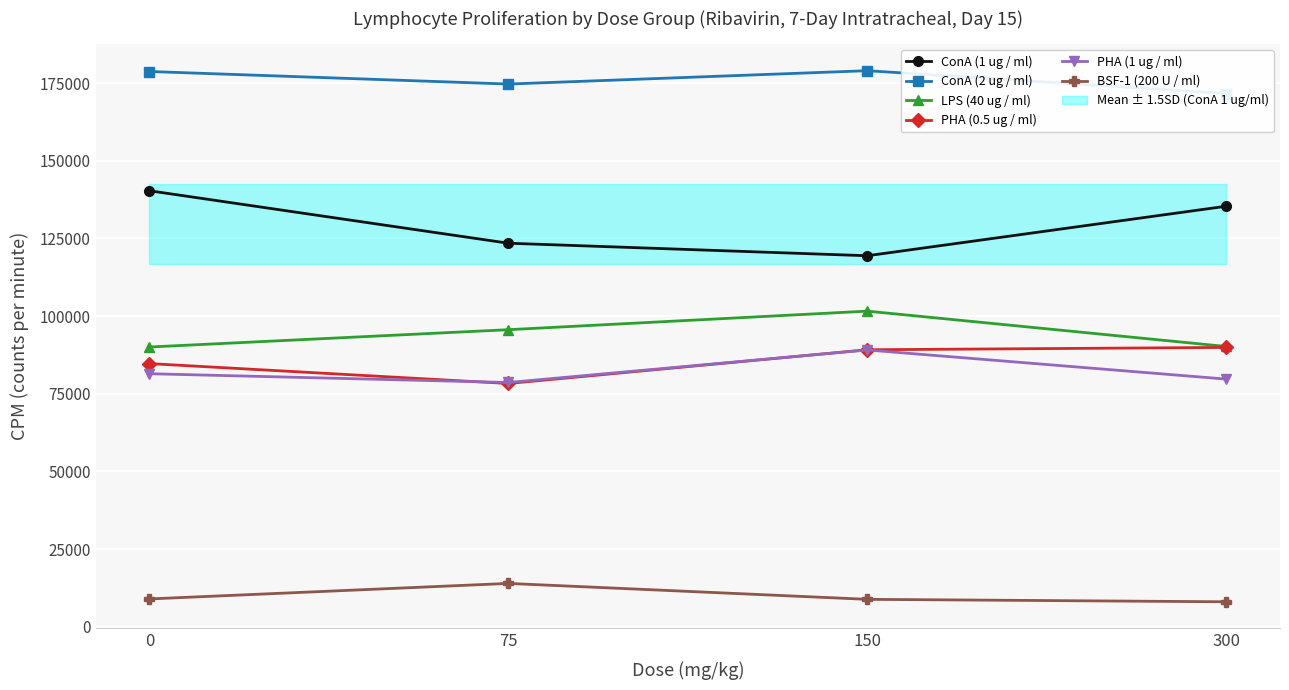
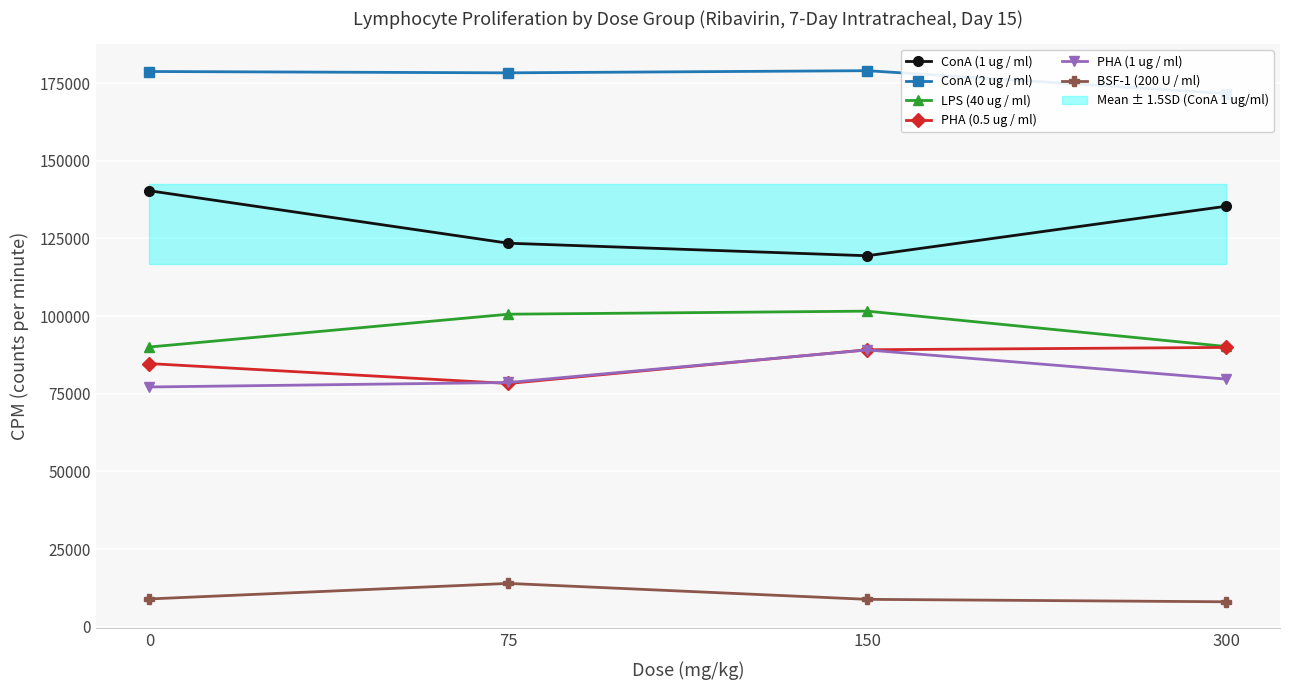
  {
    "ConA (1 ug / ml)": {
      "0": 140000,
      "75": 123000,
      "150": 119000,
      "300": 135000
    },
    "Mean ± 1.5SD (ConA 1 ug/ml)": {
      "0": 142000,
      "75": 142000,
      "150": 142000,
      "300": 142000
    },
    "ConA (2 ug / ml)": {
      "0": 179000,
-     "75": 175000,
+     "75": 178000,
      "150": 179000
    },
    "LPS (40 ug / ml)": {
      "0": 90000,
-     "75": 96000,
+     "75": 101000,
      "150": 102000
    },
    "PHA (0.5 ug / ml)": {
      "0": 85000
    },
    "PHA (1 ug / ml)": {
-     "0": 81000,
+     "0": 77000,
      "300": 80000
    },
    "BSF-1 (200 U / ml)": {
      "0": 9000,
      "75": 14000,
      "150": 9000,
      "300": 8000
    }
  }
